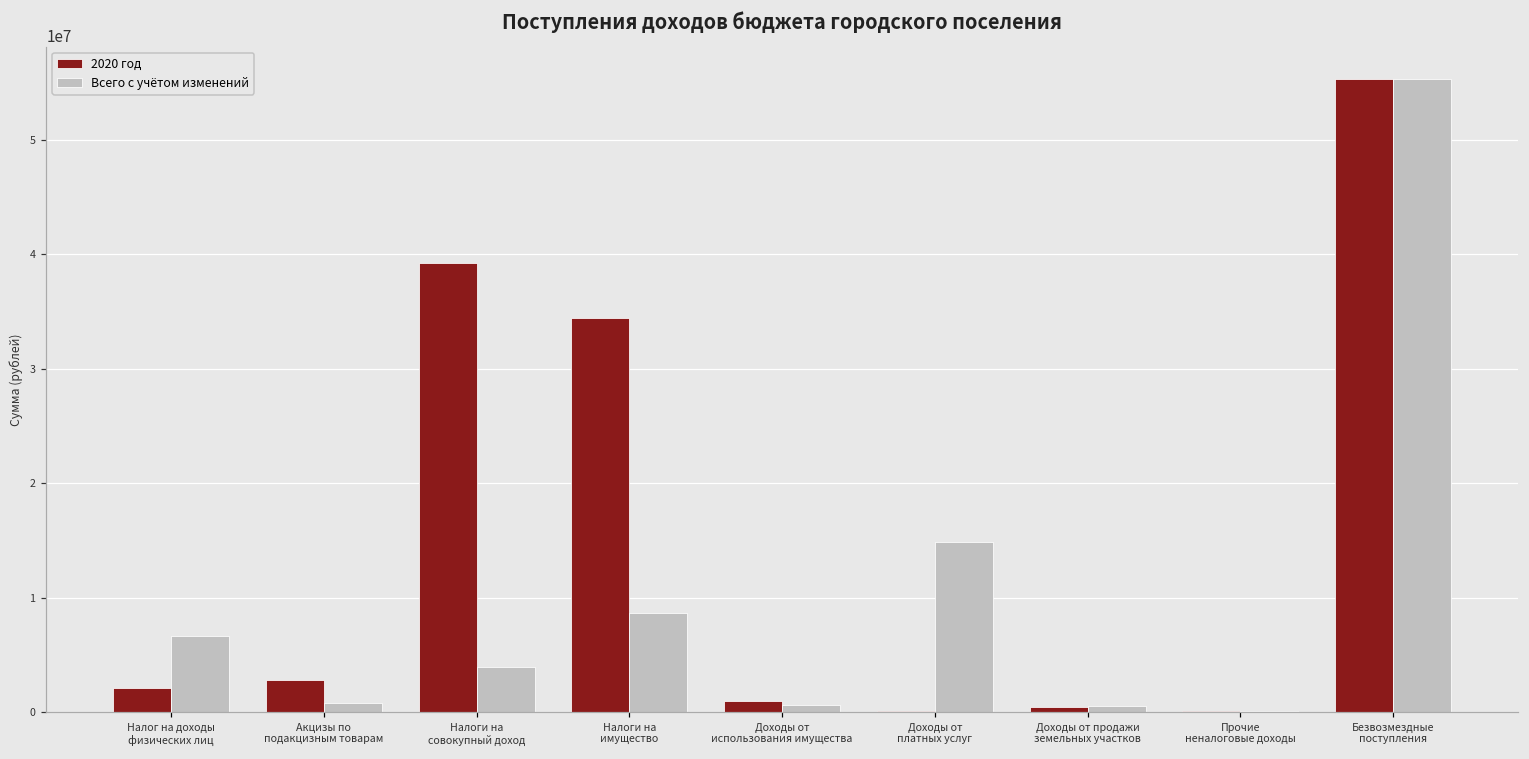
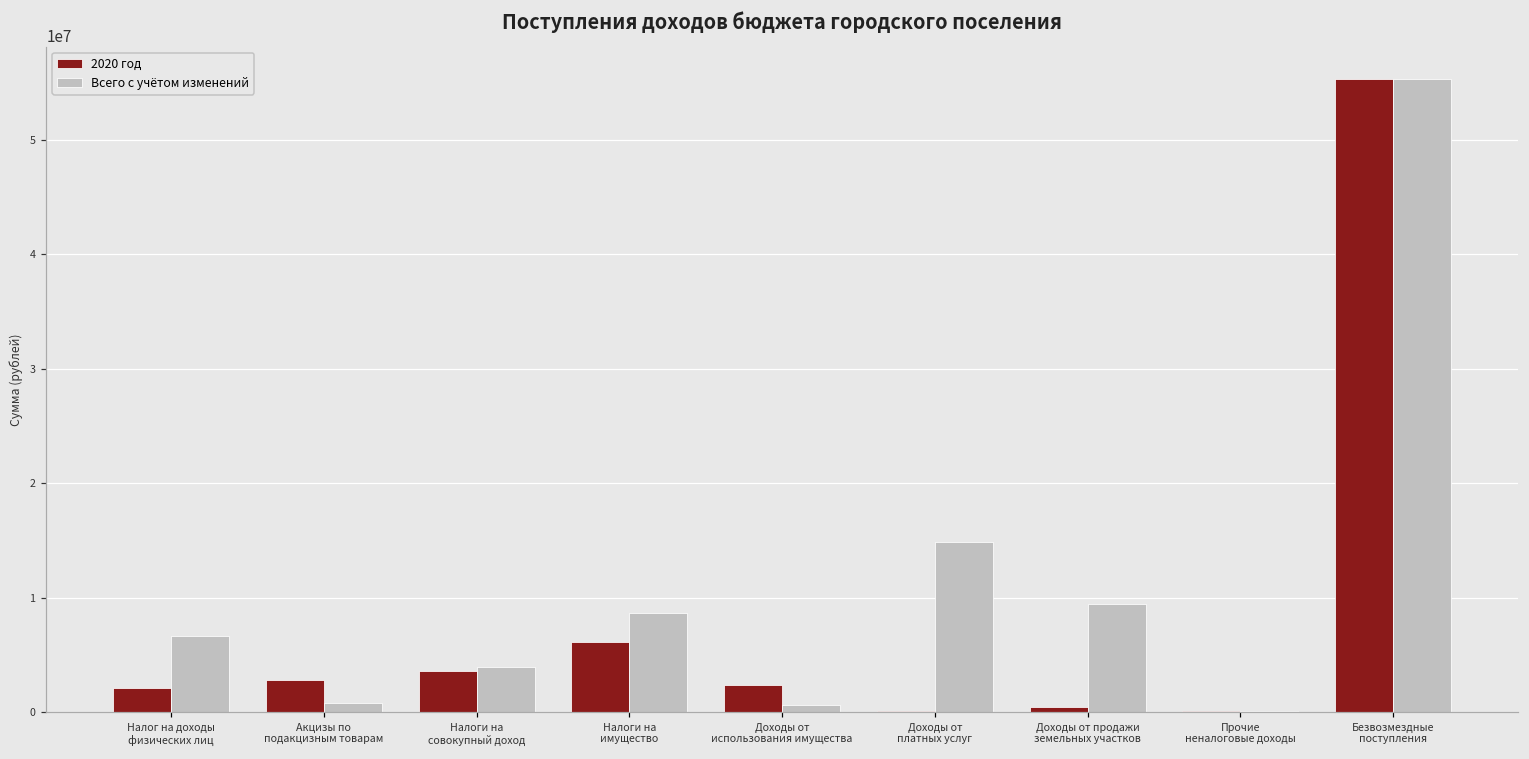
  {
    "2020 год": {
      "Налог на доходы физических лиц": 2100000,
      "Акцизы по подакцизным товарам": 2800000,
-     "Налоги на совокупный доход": 39200000,
-     "Налоги на имущество": 34400000,
-     "Доходы от использования имущества": 1000000,
+     "Налоги на совокупный доход": 3600000,
+     "Налоги на имущество": 6100000,
+     "Доходы от использования имущества": 2300000,
      "Доходы от продажи земельных участков": 500000,
      "Безвозмездные поступления": 55300000
    },
    "Всего с учётом изменений": {
      "Налог на доходы физических лиц": 6700000,
      "Акцизы по подакцизным товарам": 800000,
      "Налоги на совокупный доход": 3900000,
      "Налоги на имущество": 8700000,
      "Доходы от использования имущества": 600000,
      "Доходы от платных услуг": 14900000,
-     "Доходы от продажи земельных участков": 500000,
+     "Доходы от продажи земельных участков": 9500000,
      "Безвозмездные поступления": 55400000
    }
  }
